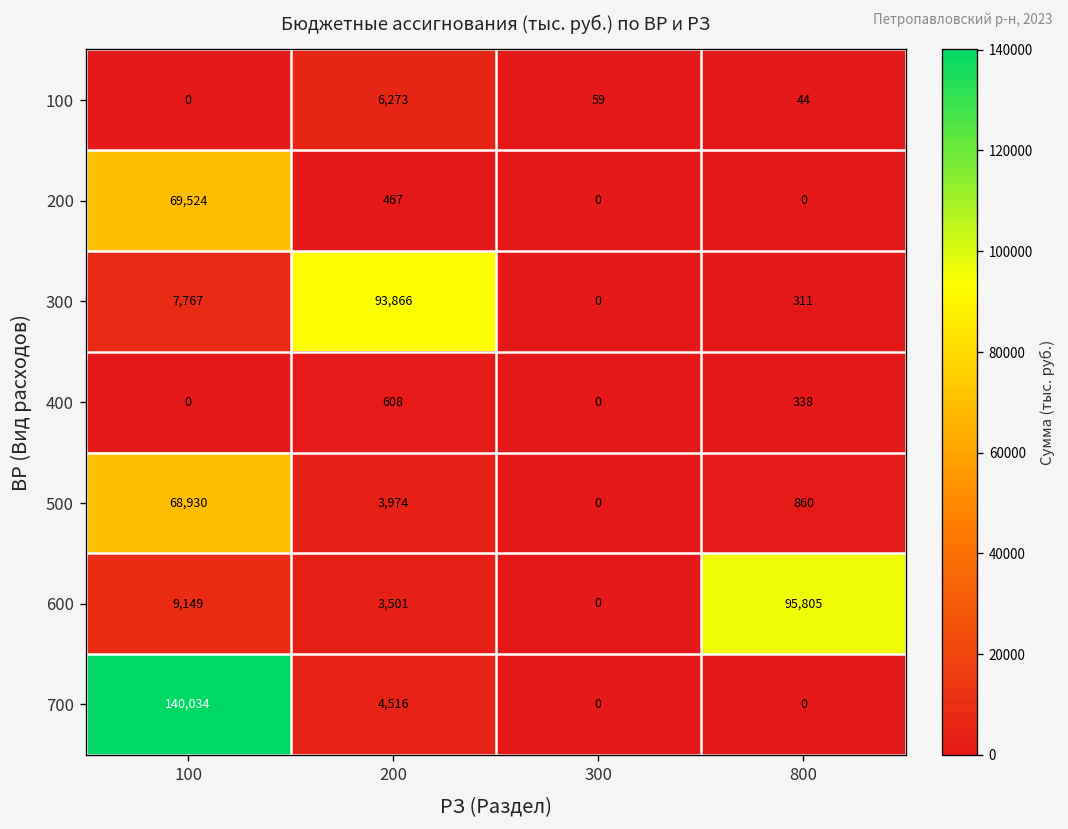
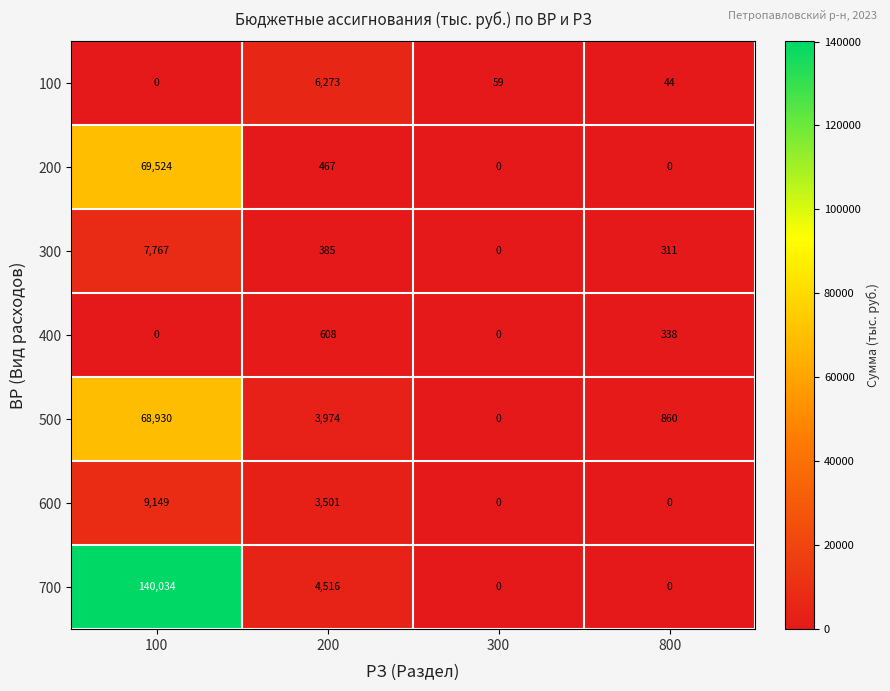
  {
    "100": {
      "100": "0",
      "200": "6,273",
      "300": "59",
      "800": "44"
    },
    "200": {
      "100": "69,524",
      "200": "467",
      "300": "0",
      "800": "0"
    },
    "300": {
      "100": "7,767",
-     "200": "93,866",
+     "200": "385",
      "300": "0",
      "800": "311"
    },
    "400": {
      "100": "0",
      "200": "608",
      "300": "0",
      "800": "338"
    },
    "500": {
      "100": "68,930",
      "200": "3,974",
      "300": "0",
      "800": "860"
    },
    "600": {
      "100": "9,149",
      "200": "3,501",
      "300": "0",
-     "800": "95,805"
+     "800": "0"
    },
    "700": {
      "100": "140,034",
      "200": "4,516",
      "300": "0",
      "800": "0"
    }
  }
